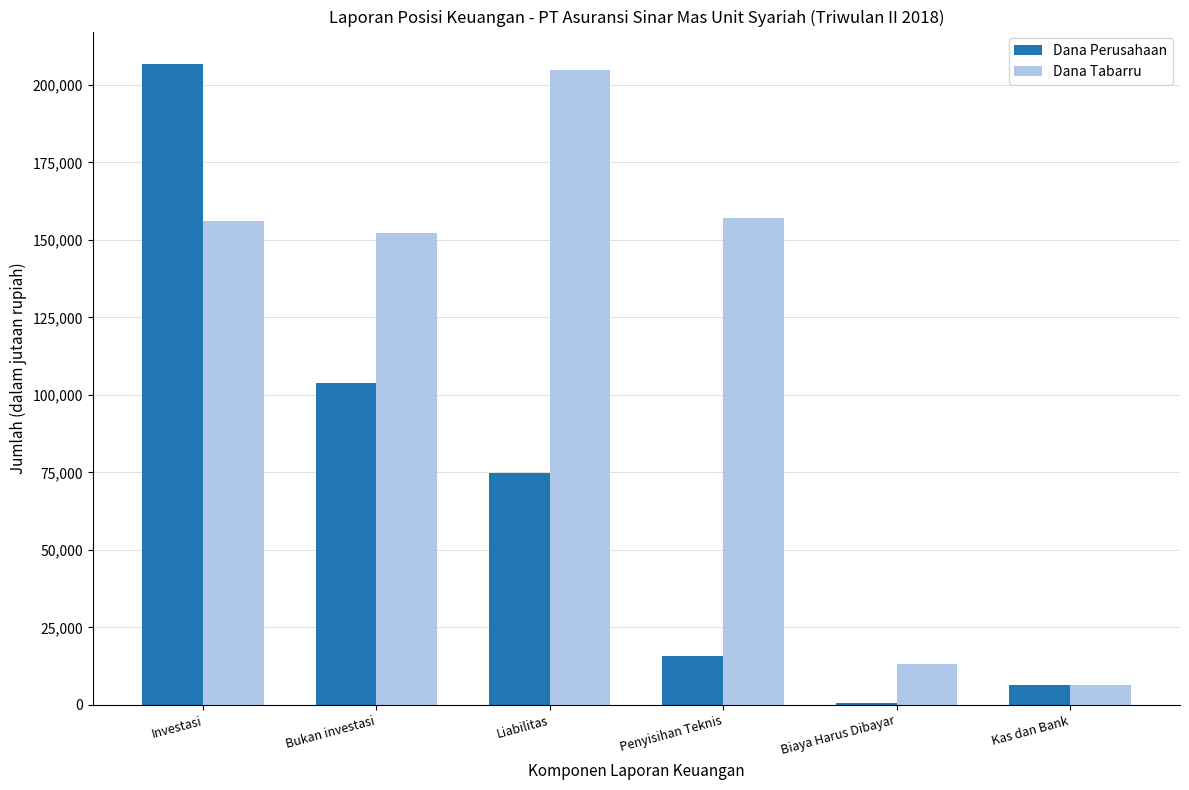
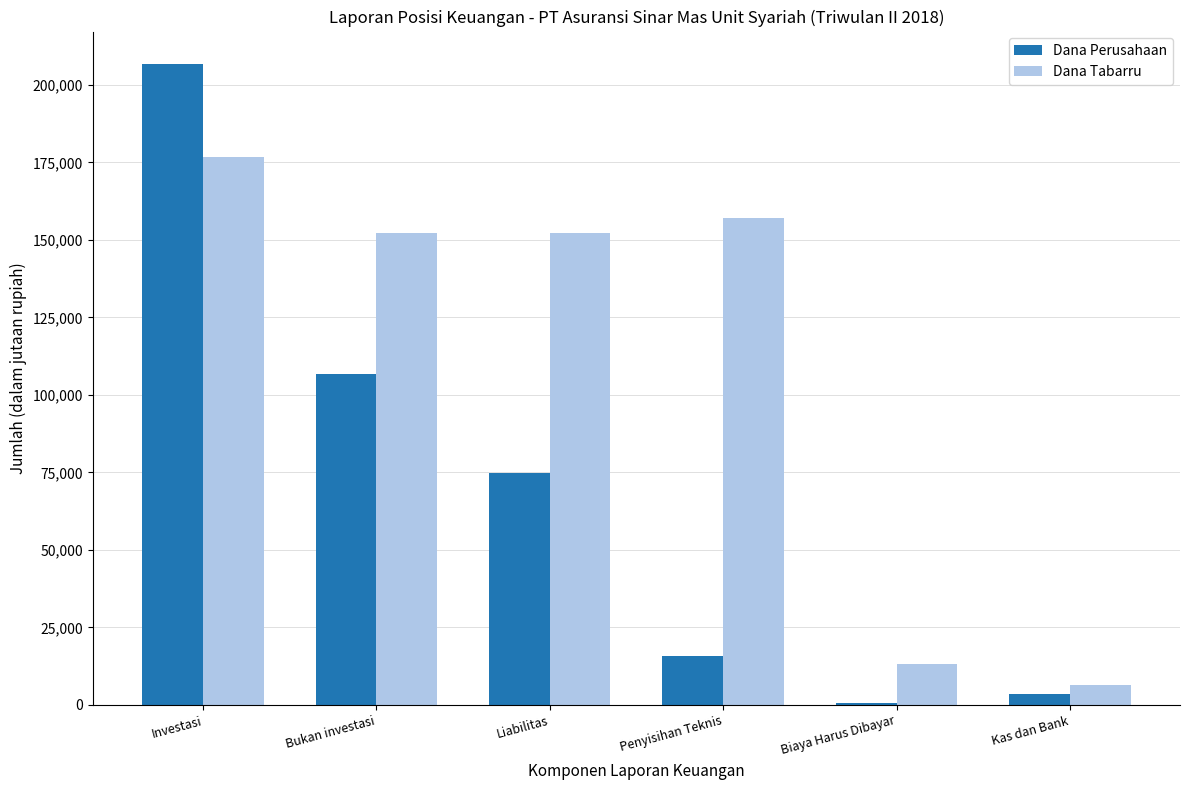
  {
    "Dana Perusahaan": {
      "Investasi": "207,000",
-     "Bukan investasi": "104,000",
+     "Bukan investasi": "107,000",
      "Liabilitas": "75,000",
      "Penyisihan Teknis": "16,000",
-     "Kas dan Bank": "6,000"
+     "Kas dan Bank": "4,000"
    },
    "Dana Tabarru": {
-     "Investasi": "156,000",
+     "Investasi": "177,000",
      "Bukan investasi": "152,000",
-     "Liabilitas": "205,000",
+     "Liabilitas": "152,000",
      "Penyisihan Teknis": "157,000",
      "Biaya Harus Dibayar": "13,000",
      "Kas dan Bank": "6,000"
    }
  }
